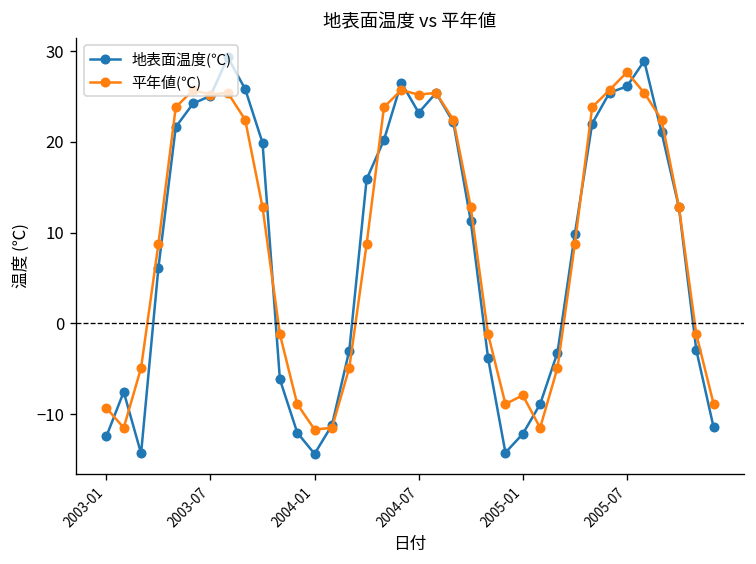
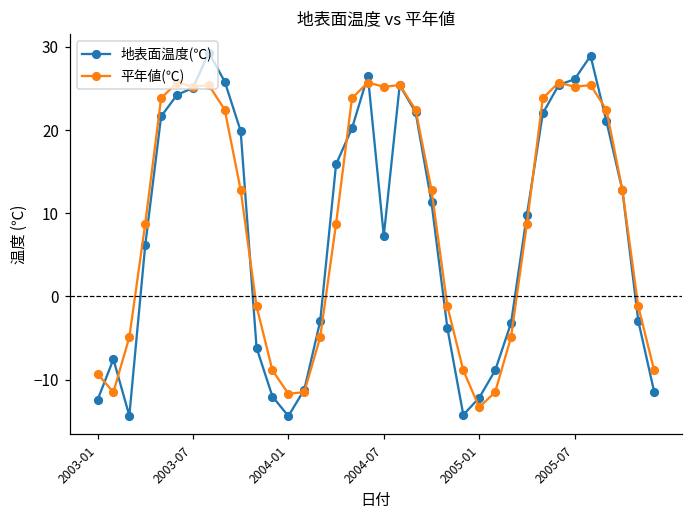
  {
    "地表面温度(℃)": {
      "2003-01": -12,
      "2004-01": -14,
-     "2004-07": 23,
+     "2004-07": 7,
      "2005-01": -12,
      "2005-07": 26
    },
    "平年値(℃)": {
      "2003-01": -9,
      "2004-01": -12,
      "2004-07": 25,
-     "2005-01": -8,
-     "2005-07": 28
+     "2005-01": -13,
+     "2005-07": 25
    }
  }
